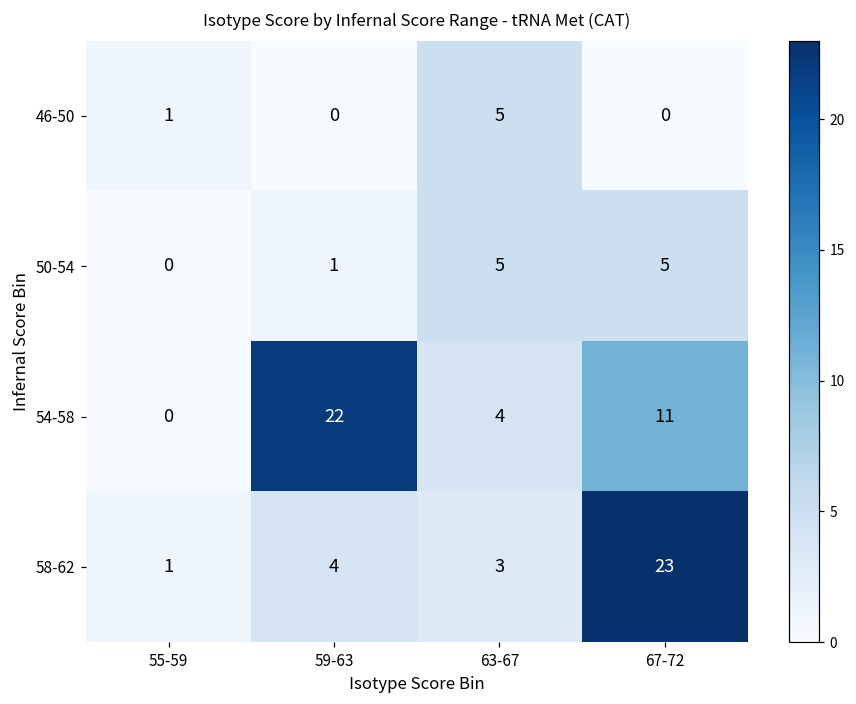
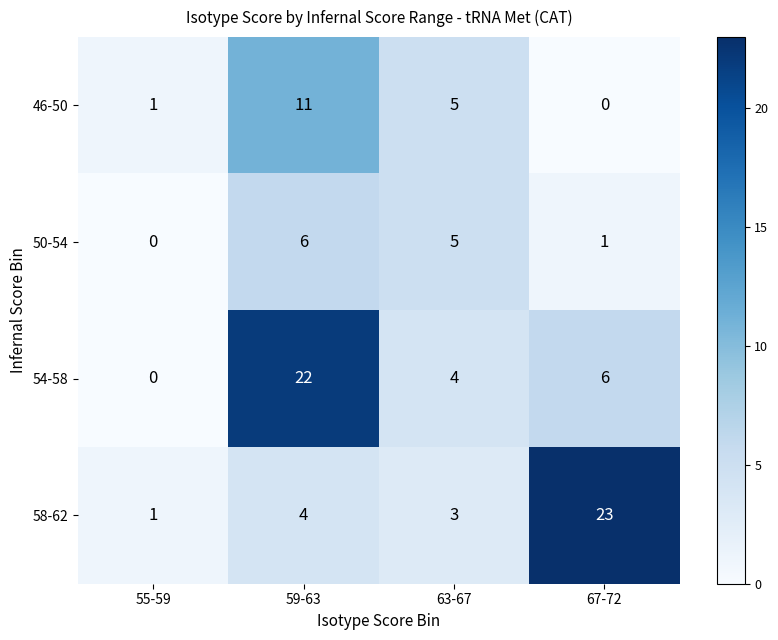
  {
    "46-50": {
      "55-59": 1,
-     "59-63": 0,
+     "59-63": 11,
      "63-67": 5,
      "67-72": 0
    },
    "50-54": {
      "55-59": 0,
-     "59-63": 1,
+     "59-63": 6,
      "63-67": 5,
-     "67-72": 5
+     "67-72": 1
    },
    "54-58": {
      "55-59": 0,
      "59-63": 22,
      "63-67": 4,
-     "67-72": 11
+     "67-72": 6
    },
    "58-62": {
      "55-59": 1,
      "59-63": 4,
      "63-67": 3,
      "67-72": 23
    }
  }
